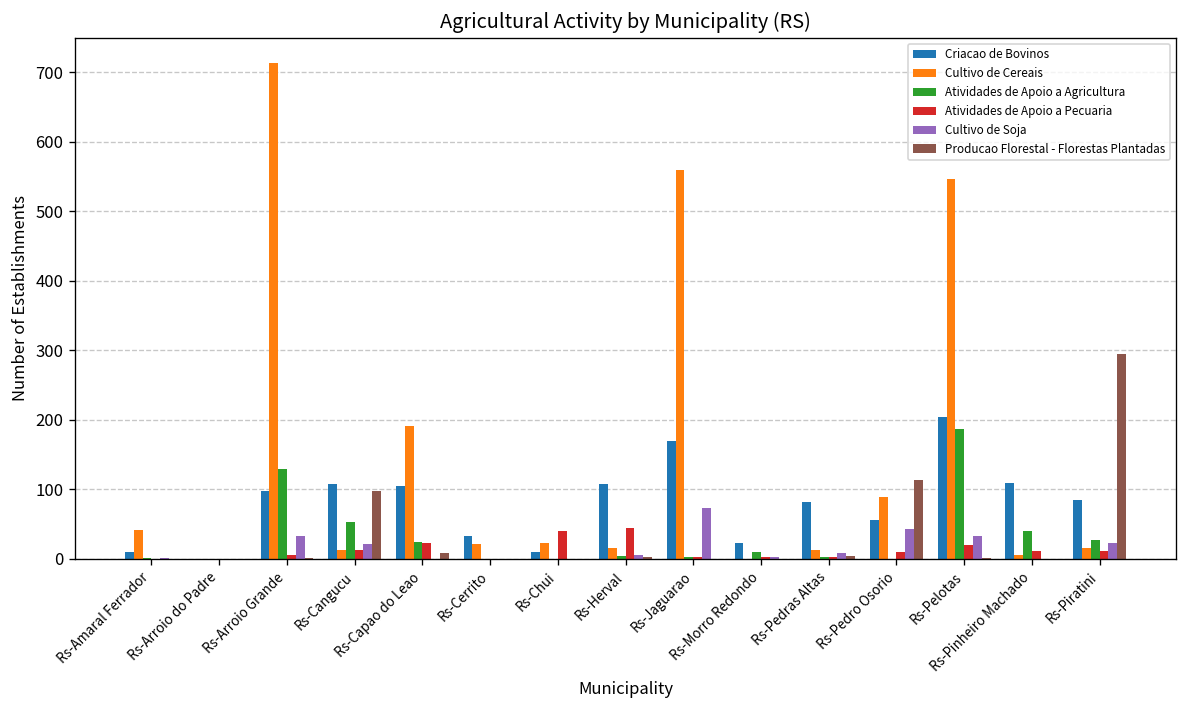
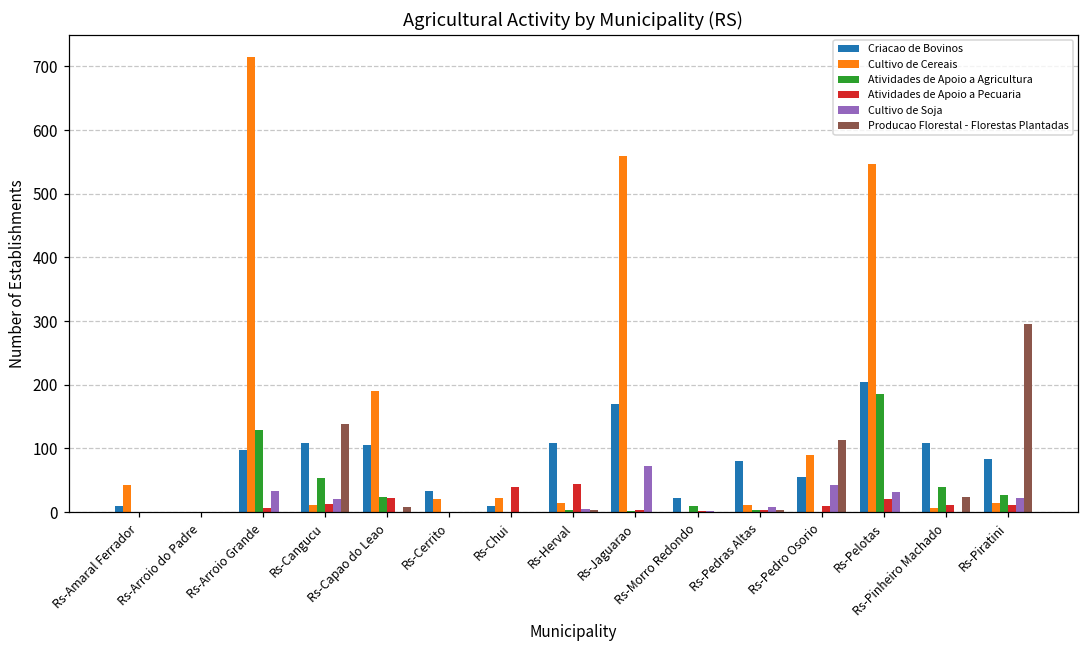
  {
    "Criacao de Bovinos": {
      "Rs-Amaral Ferrador": 10,
      "Rs-Arroio do Padre": 0,
      "Rs-Arroio Grande": 100,
      "Rs-Cangucu": 110,
      "Rs-Capao do Leao": 110,
      "Rs-Cerrito": 30,
      "Rs-Chui": 10,
      "Rs-Herval": 110,
      "Rs-Jaguarao": 170,
      "Rs-Morro Redondo": 20,
      "Rs-Pedras Altas": 80,
      "Rs-Pedro Osorio": 60,
      "Rs-Pelotas": 200,
      "Rs-Pinheiro Machado": 110,
      "Rs-Piratini": 80
    },
    "Cultivo de Cereais": {
      "Rs-Amaral Ferrador": 40,
      "Rs-Arroio do Padre": 0,
      "Rs-Arroio Grande": 710,
      "Rs-Cangucu": 10,
      "Rs-Capao do Leao": 190,
      "Rs-Cerrito": 20,
      "Rs-Chui": 20,
      "Rs-Herval": 20,
      "Rs-Jaguarao": 560,
      "Rs-Morro Redondo": 0,
      "Rs-Pedras Altas": 10,
      "Rs-Pedro Osorio": 90,
      "Rs-Pelotas": 550,
      "Rs-Pinheiro Machado": 10,
      "Rs-Piratini": 20
    },
    "Atividades de Apoio a Agricultura": {
      "Rs-Arroio do Padre": 0,
      "Rs-Arroio Grande": 130,
      "Rs-Cangucu": 50,
      "Rs-Capao do Leao": 20,
      "Rs-Cerrito": 0,
      "Rs-Chui": 0,
      "Rs-Morro Redondo": 10,
      "Rs-Pedro Osorio": 0,
      "Rs-Pelotas": 190,
      "Rs-Pinheiro Machado": 40,
      "Rs-Piratini": 30
    },
    "Atividades de Apoio a Pecuaria": {
      "Rs-Amaral Ferrador": 0,
      "Rs-Arroio do Padre": 0,
      "Rs-Arroio Grande": 10,
      "Rs-Cangucu": 10,
      "Rs-Capao do Leao": 20,
      "Rs-Cerrito": 0,
      "Rs-Chui": 40,
      "Rs-Herval": 40,
      "Rs-Pedro Osorio": 10,
      "Rs-Pelotas": 20,
      "Rs-Pinheiro Machado": 10,
      "Rs-Piratini": 10
    },
    "Cultivo de Soja": {
      "Rs-Arroio do Padre": 0,
      "Rs-Arroio Grande": 30,
      "Rs-Cangucu": 20,
      "Rs-Capao do Leao": 0,
      "Rs-Cerrito": 0,
      "Rs-Chui": 0,
      "Rs-Herval": 10,
      "Rs-Jaguarao": 70,
      "Rs-Pedras Altas": 10,
      "Rs-Pedro Osorio": 40,
      "Rs-Pelotas": 30,
      "Rs-Pinheiro Machado": 0,
      "Rs-Piratini": 20
    },
    "Producao Florestal - Florestas Plantadas": {
      "Rs-Amaral Ferrador": 0,
      "Rs-Arroio do Padre": 0,
-     "Rs-Cangucu": 100,
+     "Rs-Cangucu": 140,
      "Rs-Capao do Leao": 10,
      "Rs-Cerrito": 0,
      "Rs-Chui": 0,
      "Rs-Jaguarao": 0,
      "Rs-Morro Redondo": 0,
      "Rs-Pedro Osorio": 110,
-     "Rs-Pinheiro Machado": 0,
+     "Rs-Pinheiro Machado": 20,
      "Rs-Piratini": 300
    }
  }
